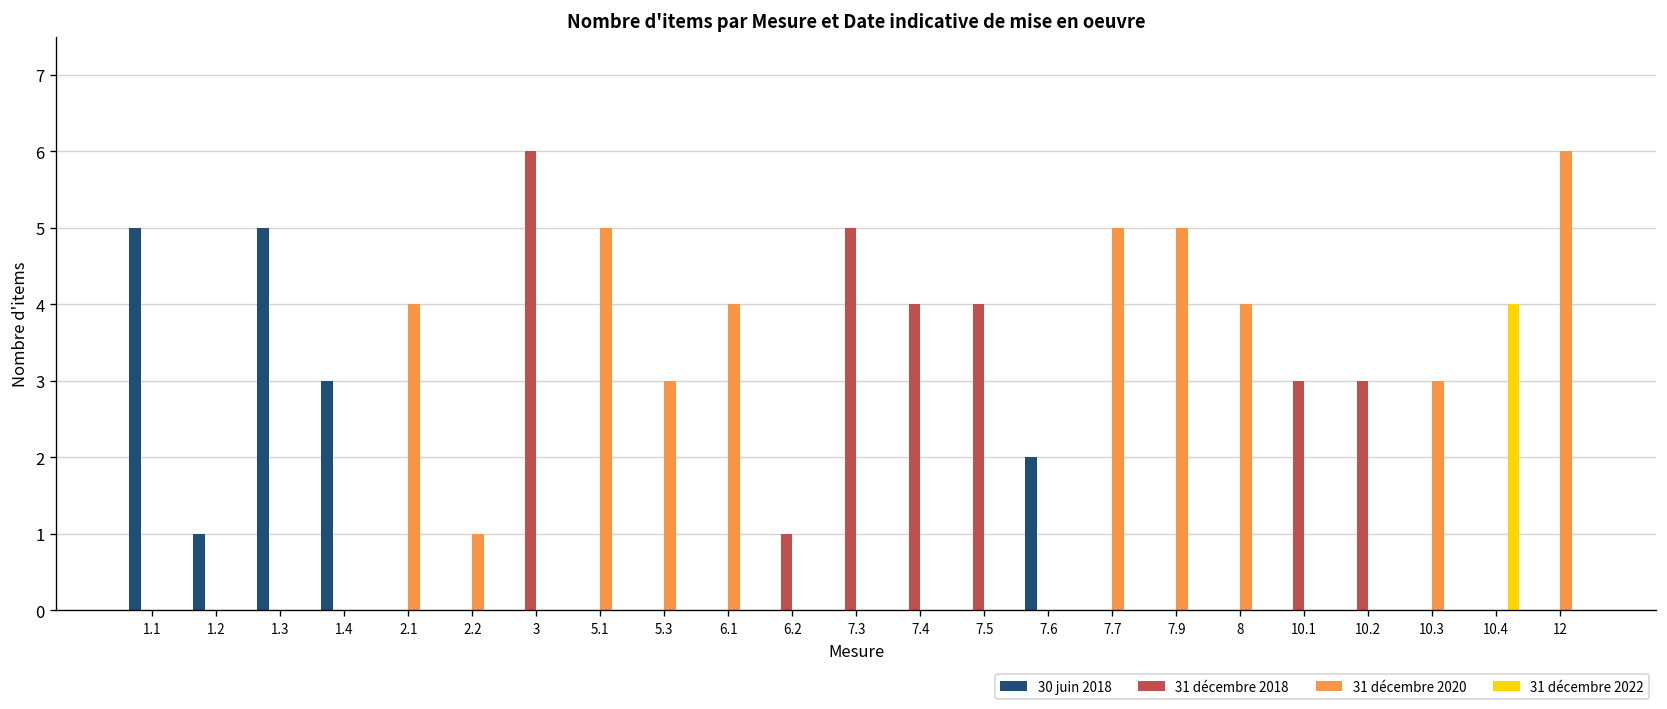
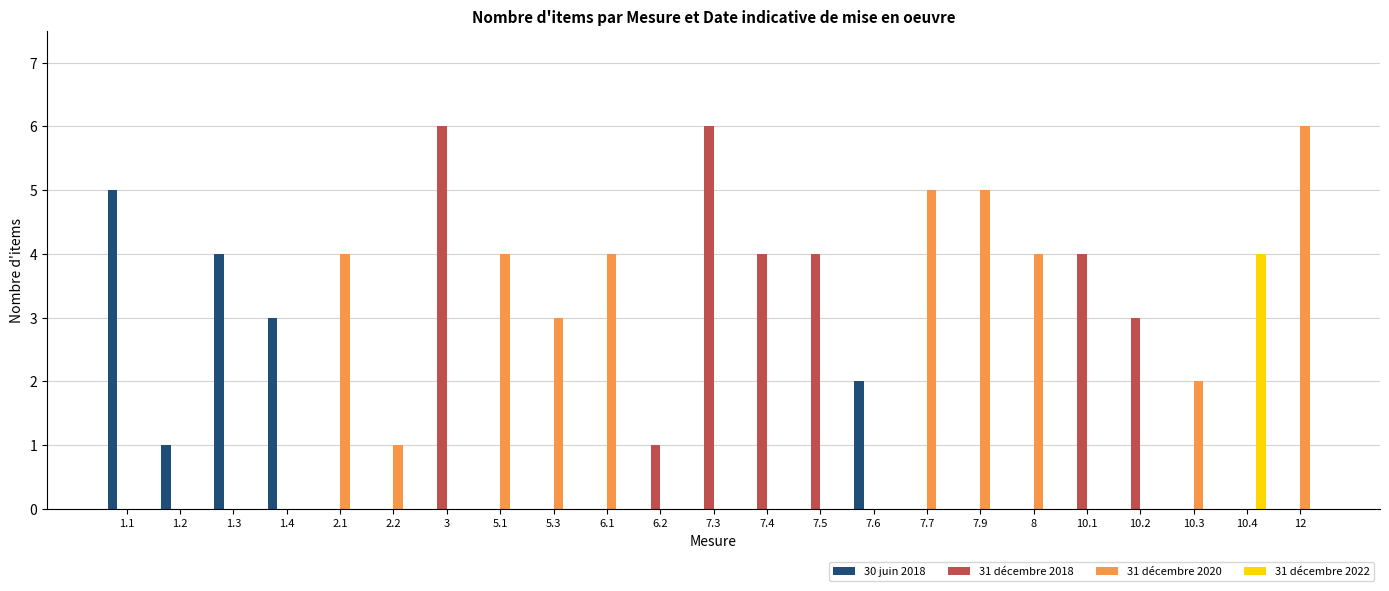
  {
    "30 juin 2018": {
      "1.1": 5,
      "1.2": 1,
-     "1.3": 5,
+     "1.3": 4,
      "1.4": 3,
      "2.1": 0,
      "2.2": 0,
      "3": 0,
      "5.1": 0,
      "5.3": 0,
      "6.1": 0,
      "6.2": 0,
      "7.3": 0,
      "7.4": 0,
      "7.5": 0,
      "7.6": 2,
      "7.7": 0,
      "7.9": 0,
      "8": 0,
      "10.1": 0,
      "10.2": 0,
      "10.3": 0,
      "10.4": 0,
      "12": 0
    },
    "31 décembre 2018": {
      "1.1": 0,
      "1.2": 0,
      "1.3": 0,
      "1.4": 0,
      "2.1": 0,
      "2.2": 0,
      "3": 6,
      "5.1": 0,
      "5.3": 0,
      "6.1": 0,
      "6.2": 1,
-     "7.3": 5,
+     "7.3": 6,
      "7.4": 4,
      "7.5": 4,
      "7.6": 0,
      "7.7": 0,
      "7.9": 0,
      "8": 0,
-     "10.1": 3,
+     "10.1": 4,
      "10.2": 3,
      "10.3": 0,
      "10.4": 0,
      "12": 0
    },
    "31 décembre 2020": {
      "1.1": 0,
      "1.2": 0,
      "1.3": 0,
      "1.4": 0,
      "2.1": 4,
      "2.2": 1,
      "3": 0,
-     "5.1": 5,
+     "5.1": 4,
      "5.3": 3,
      "6.1": 4,
      "6.2": 0,
      "7.3": 0,
      "7.4": 0,
      "7.5": 0,
      "7.6": 0,
      "7.7": 5,
      "7.9": 5,
      "8": 4,
      "10.1": 0,
      "10.2": 0,
-     "10.3": 3,
+     "10.3": 2,
      "10.4": 0,
      "12": 6
    },
    "31 décembre 2022": {
      "1.1": 0,
      "1.2": 0,
      "1.3": 0,
      "1.4": 0,
      "2.1": 0,
      "2.2": 0,
      "3": 0,
      "5.1": 0,
      "5.3": 0,
      "6.1": 0,
      "6.2": 0,
      "7.3": 0,
      "7.4": 0,
      "7.5": 0,
      "7.6": 0,
      "7.7": 0,
      "7.9": 0,
      "8": 0,
      "10.1": 0,
      "10.2": 0,
      "10.3": 0,
      "10.4": 4,
      "12": 0
    }
  }
